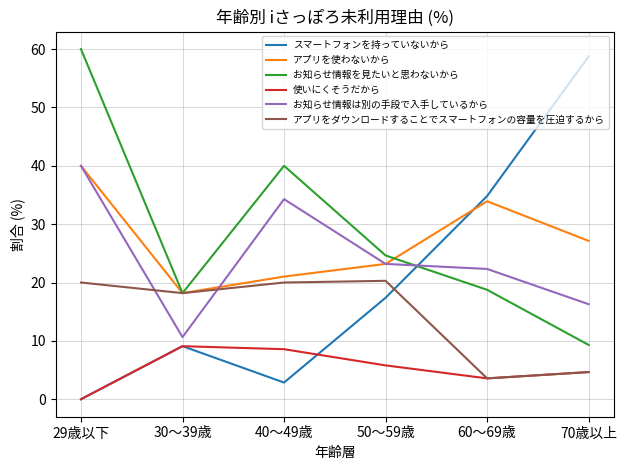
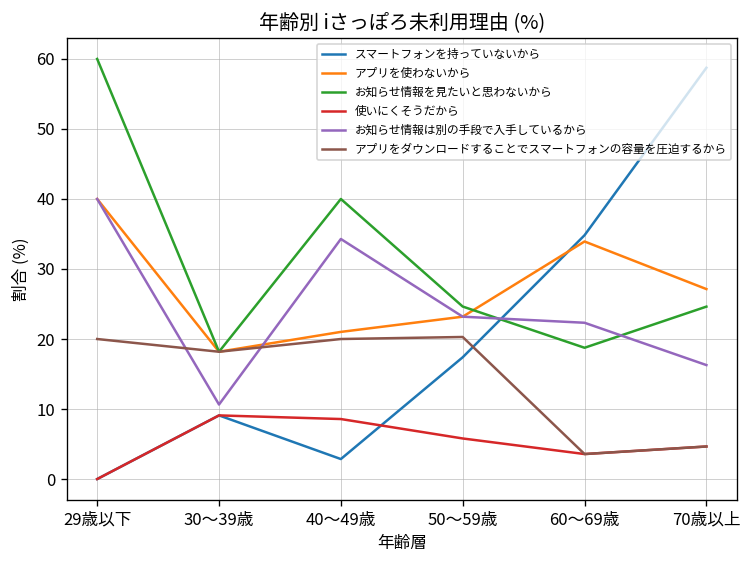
  {
    "スマートフォンを持っていないから": {
      "40～49歳": 3,
      "50～59歳": 17,
      "60～69歳": 35
    },
    "アプリを使わないから": {
      "40～49歳": 21,
      "60～69歳": 34,
      "70歳以上": 27
    },
    "お知らせ情報を見たいと思わないから": {
      "29歳以下": 60,
      "40～49歳": 40,
      "50～59歳": 25,
      "60～69歳": 19,
-     "70歳以上": 9
+     "70歳以上": 25
    },
    "使いにくそうだから": {
      "40～49歳": 9,
      "50～59歳": 6
    },
    "お知らせ情報は別の手段で入手しているから": {
      "30～39歳": 11,
      "40～49歳": 34,
      "60～69歳": 22,
      "70歳以上": 16
    },
    "アプリをダウンロードすることでスマートフォンの容量を圧迫するから": {
      "29歳以下": 20,
      "40～49歳": 20,
      "50～59歳": 20
    }
  }
